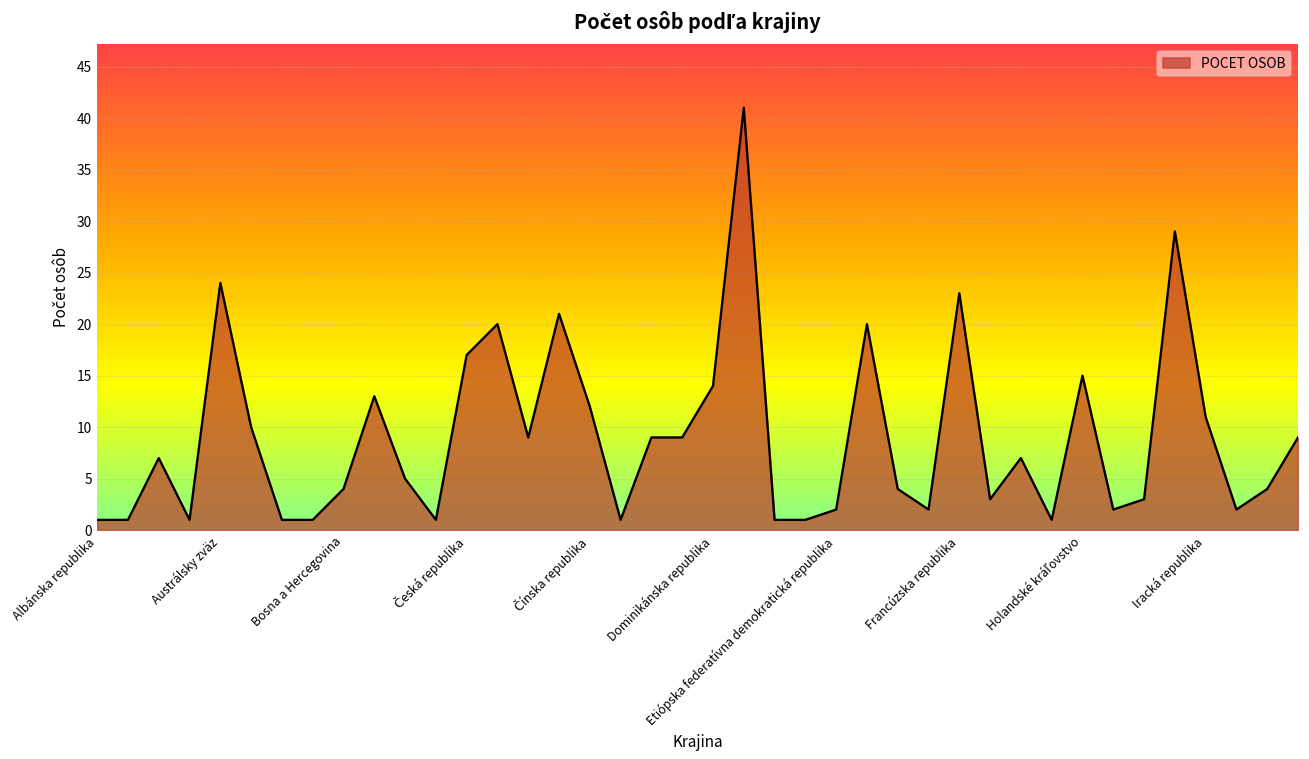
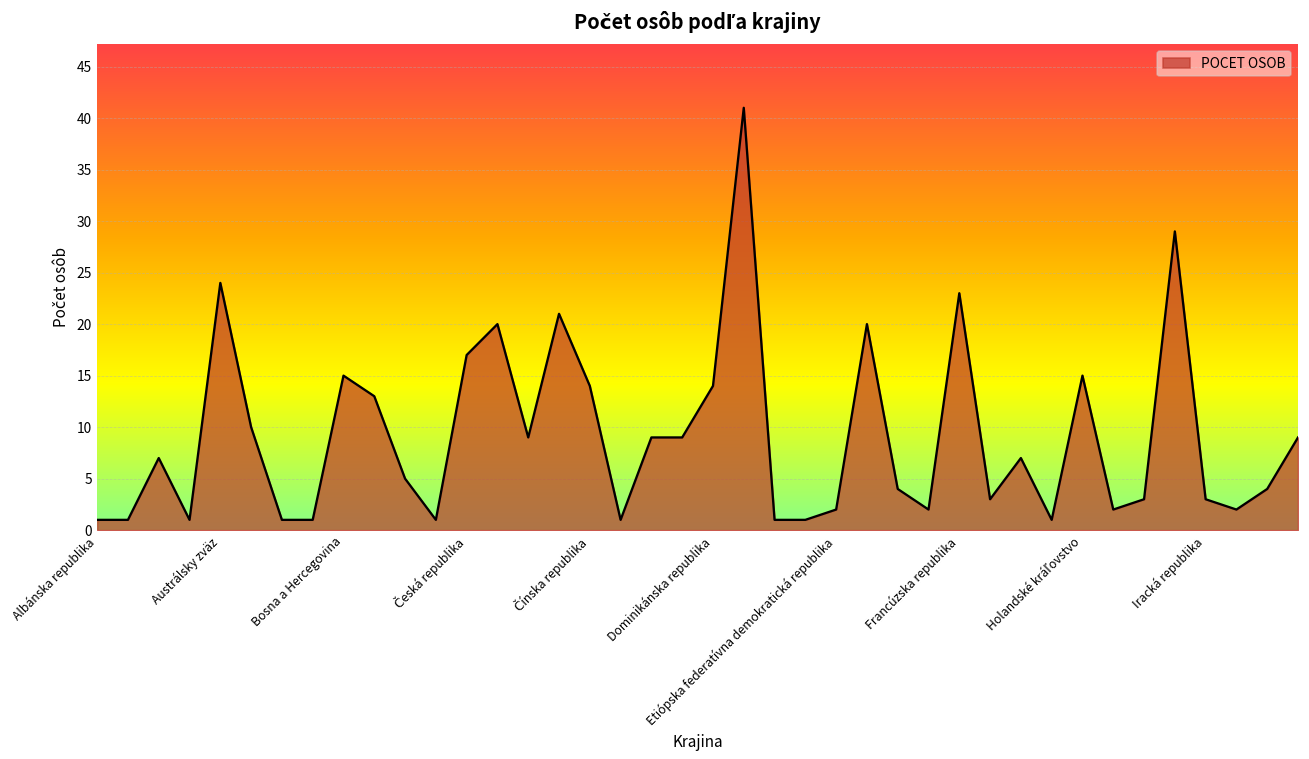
  {
    "Albánska republika": 1,
    "Austrálsky zväz": 24,
-   "Bosna a Hercegovina": 4,
+   "Bosna a Hercegovina": 15,
    "Česká republika": 17,
-   "Čínska republika": 12,
+   "Čínska republika": 14,
    "Dominikánska republika": 14,
    "Etiópska federatívna demokratická republika": 2,
    "Francúzska republika": 23,
    "Holandské kráľovstvo": 15,
-   "Iracká republika": 11
+   "Iracká republika": 3
  }
